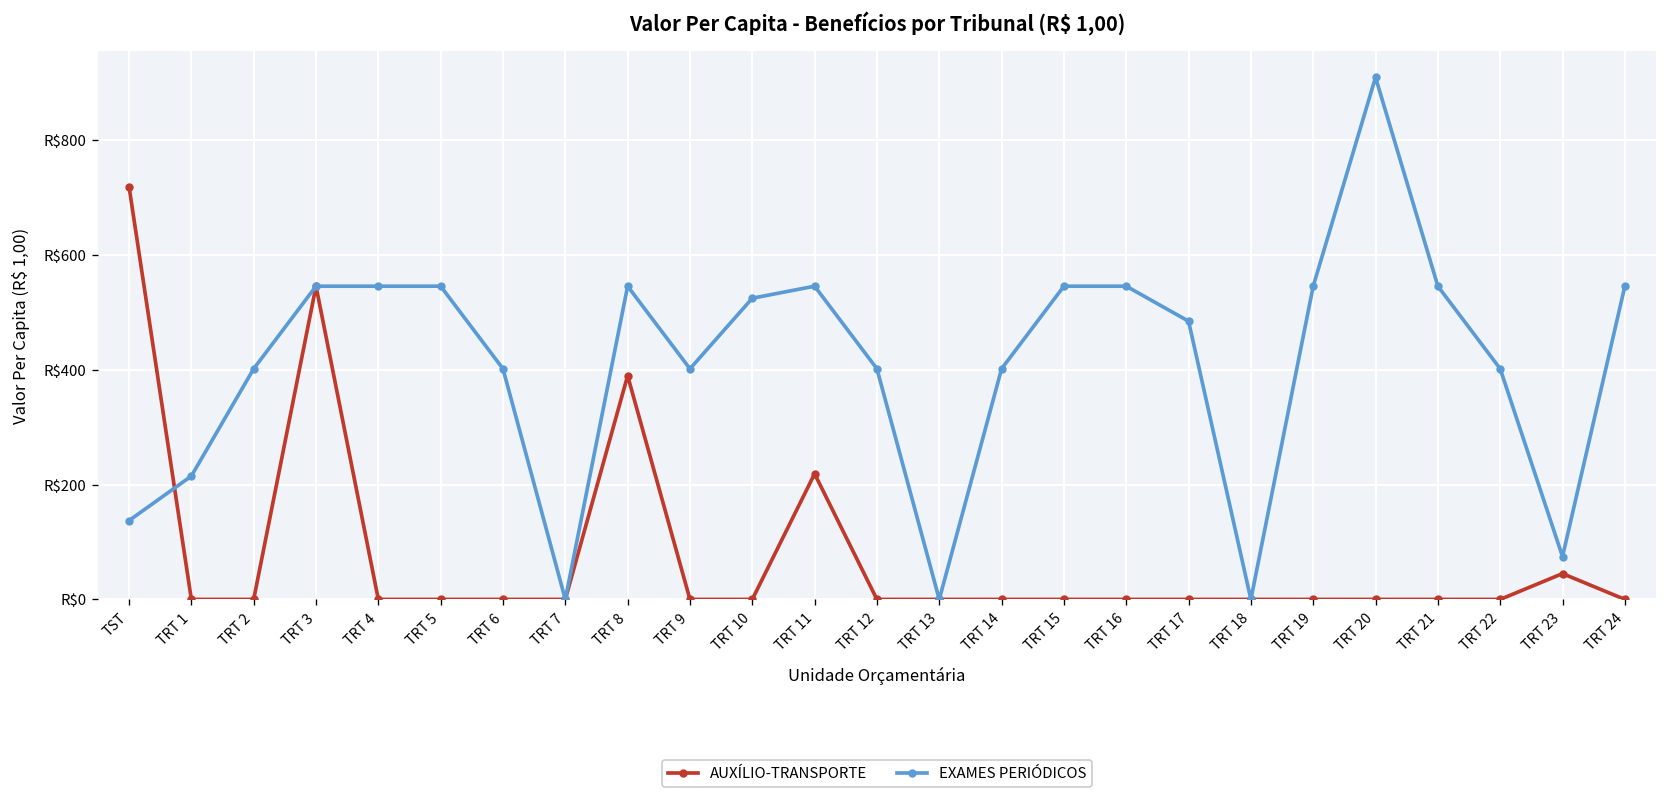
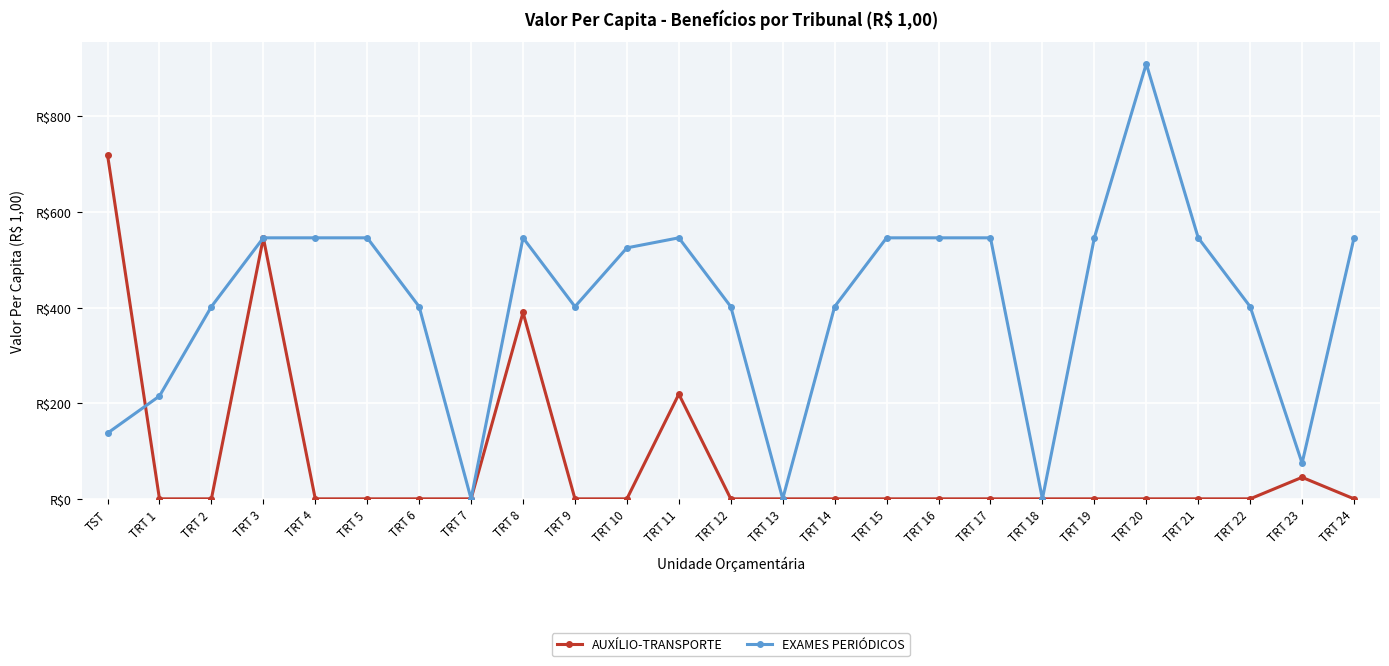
  {
    "AUXÍLIO-TRANSPORTE": {
      "TST": "R$720",
      "TRT 1": "R$0",
      "TRT 2": "R$0",
      "TRT 4": "R$0",
      "TRT 5": "R$0",
      "TRT 6": "R$0",
      "TRT 8": "R$390",
      "TRT 9": "R$0",
      "TRT 10": "R$0",
      "TRT 11": "R$220",
      "TRT 12": "R$0",
      "TRT 14": "R$0",
      "TRT 15": "R$0",
      "TRT 16": "R$0",
      "TRT 17": "R$0",
      "TRT 19": "R$0",
      "TRT 20": "R$0",
      "TRT 21": "R$0",
      "TRT 22": "R$0",
      "TRT 23": "R$50",
      "TRT 24": "R$0"
    },
    "EXAMES PERIÓDICOS": {
      "TST": "R$140",
      "TRT 1": "R$220",
      "TRT 2": "R$400",
      "TRT 4": "R$550",
      "TRT 5": "R$550",
      "TRT 6": "R$400",
      "TRT 8": "R$550",
      "TRT 9": "R$400",
      "TRT 10": "R$530",
      "TRT 11": "R$550",
      "TRT 12": "R$400",
      "TRT 14": "R$400",
      "TRT 15": "R$550",
      "TRT 16": "R$550",
-     "TRT 17": "R$490",
+     "TRT 17": "R$550",
      "TRT 19": "R$550",
      "TRT 20": "R$910",
      "TRT 21": "R$550",
      "TRT 22": "R$400",
      "TRT 23": "R$70",
      "TRT 24": "R$550"
    }
  }
